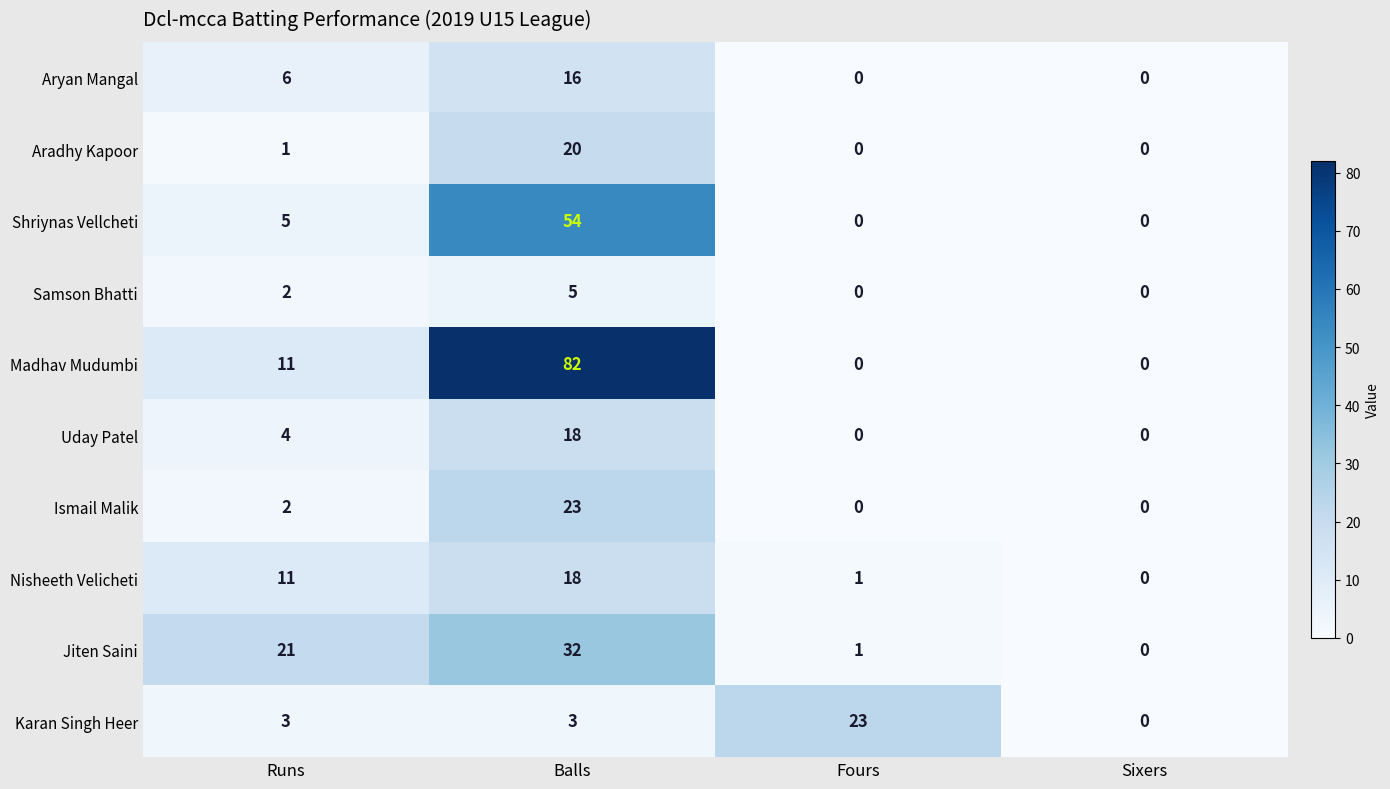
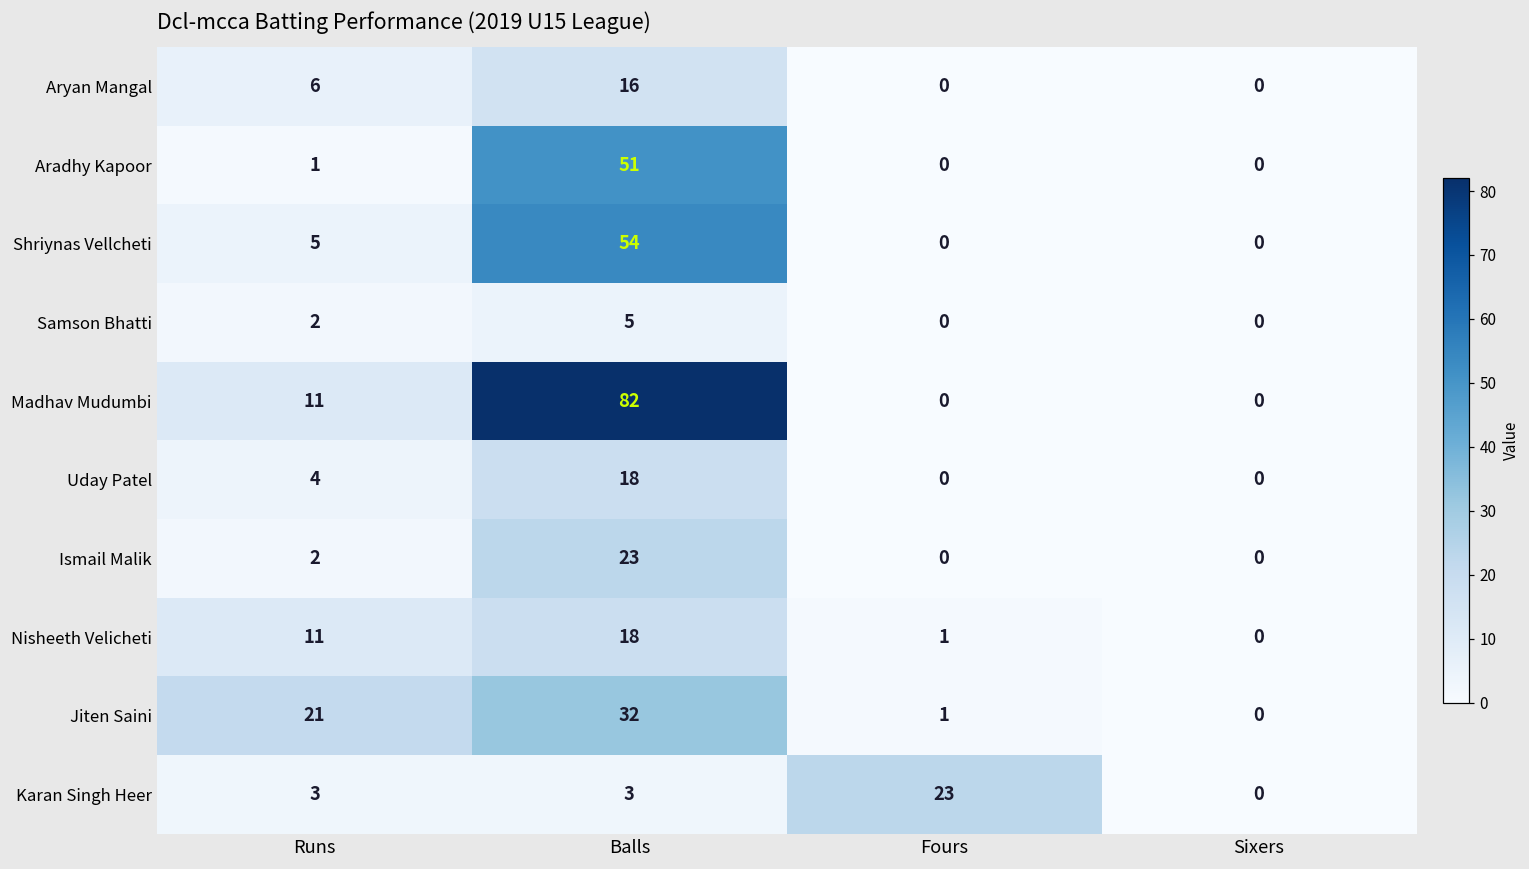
  {
    "Aryan Mangal": {
      "Runs": 6,
      "Balls": 16,
      "Fours": 0,
      "Sixers": 0
    },
    "Aradhy Kapoor": {
      "Runs": 1,
-     "Balls": 20,
+     "Balls": 51,
      "Fours": 0,
      "Sixers": 0
    },
    "Shriynas Vellcheti": {
      "Runs": 5,
      "Balls": 54,
      "Fours": 0,
      "Sixers": 0
    },
    "Samson Bhatti": {
      "Runs": 2,
      "Balls": 5,
      "Fours": 0,
      "Sixers": 0
    },
    "Madhav Mudumbi": {
      "Runs": 11,
      "Balls": 82,
      "Fours": 0,
      "Sixers": 0
    },
    "Uday Patel": {
      "Runs": 4,
      "Balls": 18,
      "Fours": 0,
      "Sixers": 0
    },
    "Ismail Malik": {
      "Runs": 2,
      "Balls": 23,
      "Fours": 0,
      "Sixers": 0
    },
    "Nisheeth Velicheti": {
      "Runs": 11,
      "Balls": 18,
      "Fours": 1,
      "Sixers": 0
    },
    "Jiten Saini": {
      "Runs": 21,
      "Balls": 32,
      "Fours": 1,
      "Sixers": 0
    },
    "Karan Singh Heer": {
      "Runs": 3,
      "Balls": 3,
      "Fours": 23,
      "Sixers": 0
    }
  }
